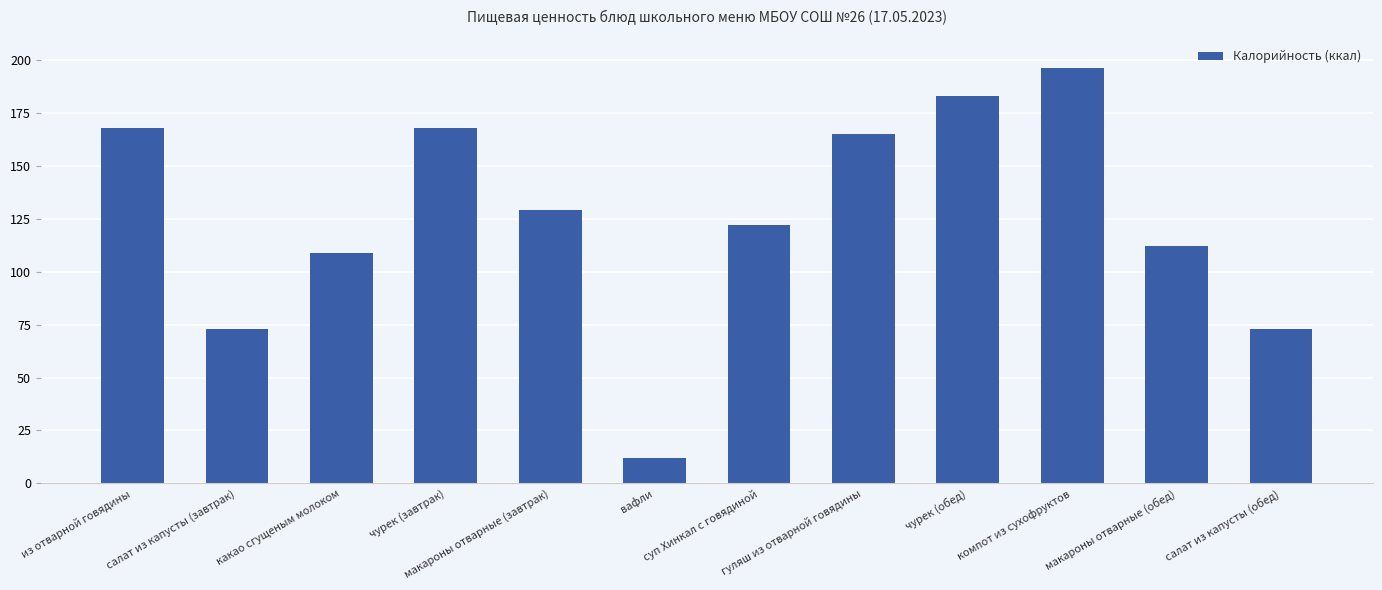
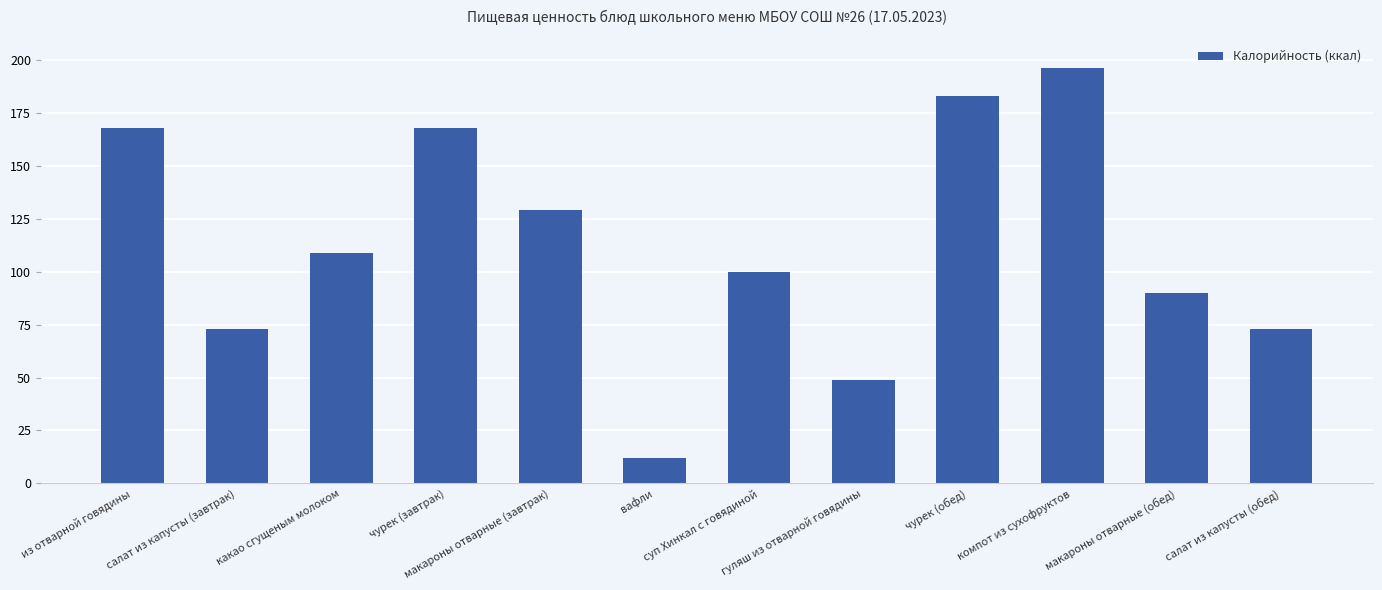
  {
    "из отварной говядины": 168,
    "салат из капусты (завтрак)": 73,
    "какао сгущеным молоком": 109,
    "чурек (завтрак)": 168,
    "макароны отварные (завтрак)": 129,
    "вафли": 12,
-   "суп Хинкал с говядиной": 122,
-   "гуляш из отварной говядины": 165,
+   "суп Хинкал с говядиной": 100,
+   "гуляш из отварной говядины": 49,
    "чурек (обед)": 183,
    "компот из сухофруктов": 196,
-   "макароны отварные (обед)": 112,
+   "макароны отварные (обед)": 90,
    "салат из капусты (обед)": 73
  }
